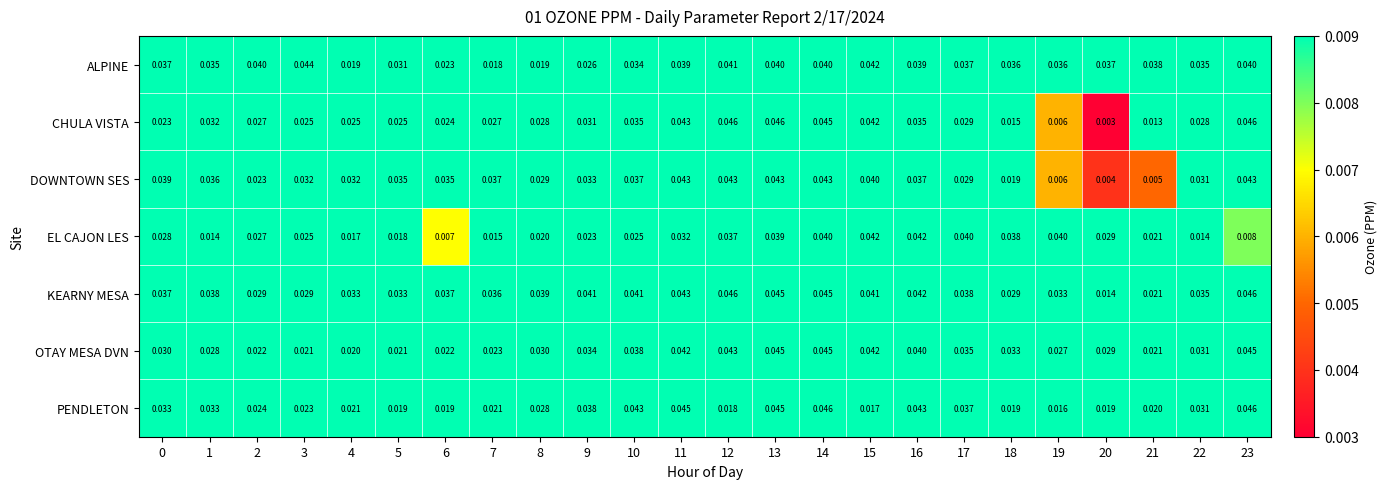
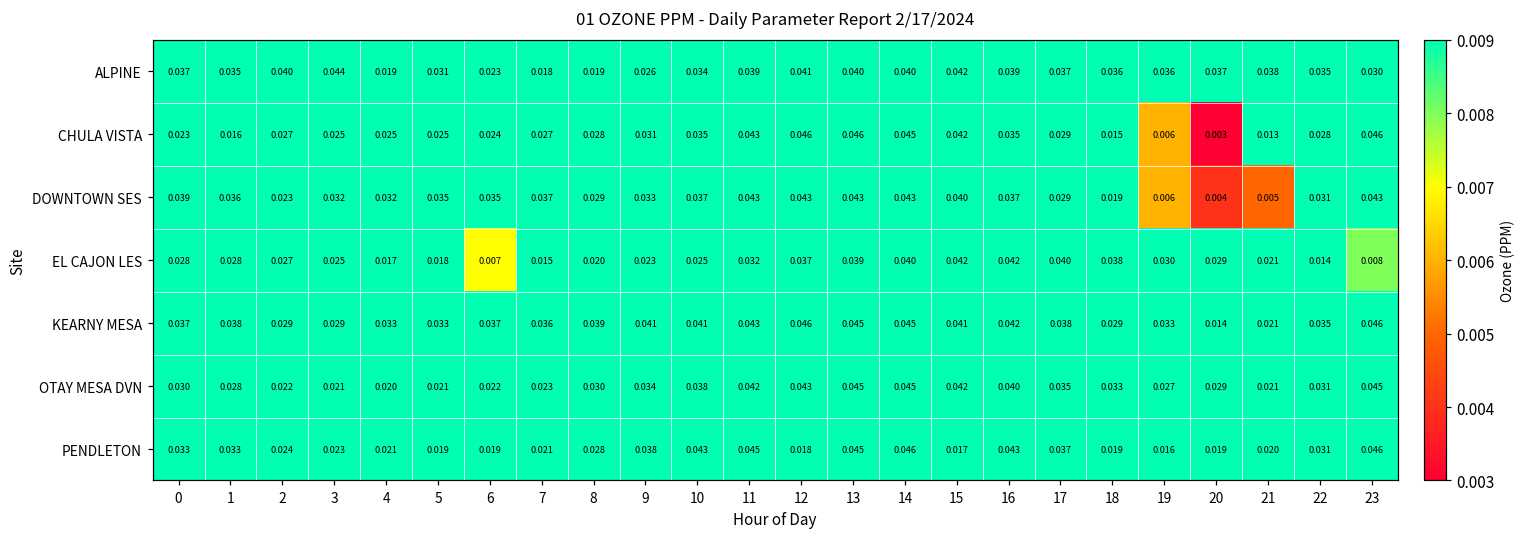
  {
    "ALPINE": {
      "0": 0.037,
      "1": 0.035,
      "2": 0.040,
      "3": 0.044,
      "4": 0.019,
      "5": 0.031,
      "6": 0.023,
      "7": 0.018,
      "8": 0.019,
      "9": 0.026,
      "10": 0.034,
      "11": 0.039,
      "12": 0.041,
      "13": 0.040,
      "14": 0.040,
      "15": 0.042,
      "16": 0.039,
      "17": 0.037,
      "18": 0.036,
      "19": 0.036,
      "20": 0.037,
      "21": 0.038,
      "22": 0.035,
-     "23": 0.040
+     "23": 0.030
    },
    "CHULA VISTA": {
      "0": 0.023,
-     "1": 0.032,
+     "1": 0.016,
      "2": 0.027,
      "3": 0.025,
      "4": 0.025,
      "5": 0.025,
      "6": 0.024,
      "7": 0.027,
      "8": 0.028,
      "9": 0.031,
      "10": 0.035,
      "11": 0.043,
      "12": 0.046,
      "13": 0.046,
      "14": 0.045,
      "15": 0.042,
      "16": 0.035,
      "17": 0.029,
      "18": 0.015,
      "19": 0.006,
      "20": 0.003,
      "21": 0.013,
      "22": 0.028,
      "23": 0.046
    },
    "DOWNTOWN SES": {
      "0": 0.039,
      "1": 0.036,
      "2": 0.023,
      "3": 0.032,
      "4": 0.032,
      "5": 0.035,
      "6": 0.035,
      "7": 0.037,
      "8": 0.029,
      "9": 0.033,
      "10": 0.037,
      "11": 0.043,
      "12": 0.043,
      "13": 0.043,
      "14": 0.043,
      "15": 0.040,
      "16": 0.037,
      "17": 0.029,
      "18": 0.019,
      "19": 0.006,
      "20": 0.004,
      "21": 0.005,
      "22": 0.031,
      "23": 0.043
    },
    "EL CAJON LES": {
      "0": 0.028,
-     "1": 0.014,
+     "1": 0.028,
      "2": 0.027,
      "3": 0.025,
      "4": 0.017,
      "5": 0.018,
      "6": 0.007,
      "7": 0.015,
      "8": 0.020,
      "9": 0.023,
      "10": 0.025,
      "11": 0.032,
      "12": 0.037,
      "13": 0.039,
      "14": 0.040,
      "15": 0.042,
      "16": 0.042,
      "17": 0.040,
      "18": 0.038,
-     "19": 0.040,
+     "19": 0.030,
      "20": 0.029,
      "21": 0.021,
      "22": 0.014,
      "23": 0.008
    },
    "KEARNY MESA": {
      "0": 0.037,
      "1": 0.038,
      "2": 0.029,
      "3": 0.029,
      "4": 0.033,
      "5": 0.033,
      "6": 0.037,
      "7": 0.036,
      "8": 0.039,
      "9": 0.041,
      "10": 0.041,
      "11": 0.043,
      "12": 0.046,
      "13": 0.045,
      "14": 0.045,
      "15": 0.041,
      "16": 0.042,
      "17": 0.038,
      "18": 0.029,
      "19": 0.033,
      "20": 0.014,
      "21": 0.021,
      "22": 0.035,
      "23": 0.046
    },
    "OTAY MESA DVN": {
      "0": 0.030,
      "1": 0.028,
      "2": 0.022,
      "3": 0.021,
      "4": 0.020,
      "5": 0.021,
      "6": 0.022,
      "7": 0.023,
      "8": 0.030,
      "9": 0.034,
      "10": 0.038,
      "11": 0.042,
      "12": 0.043,
      "13": 0.045,
      "14": 0.045,
      "15": 0.042,
      "16": 0.040,
      "17": 0.035,
      "18": 0.033,
      "19": 0.027,
      "20": 0.029,
      "21": 0.021,
      "22": 0.031,
      "23": 0.045
    },
    "PENDLETON": {
      "0": 0.033,
      "1": 0.033,
      "2": 0.024,
      "3": 0.023,
      "4": 0.021,
      "5": 0.019,
      "6": 0.019,
      "7": 0.021,
      "8": 0.028,
      "9": 0.038,
      "10": 0.043,
      "11": 0.045,
      "12": 0.018,
      "13": 0.045,
      "14": 0.046,
      "15": 0.017,
      "16": 0.043,
      "17": 0.037,
      "18": 0.019,
      "19": 0.016,
      "20": 0.019,
      "21": 0.020,
      "22": 0.031,
      "23": 0.046
    }
  }
